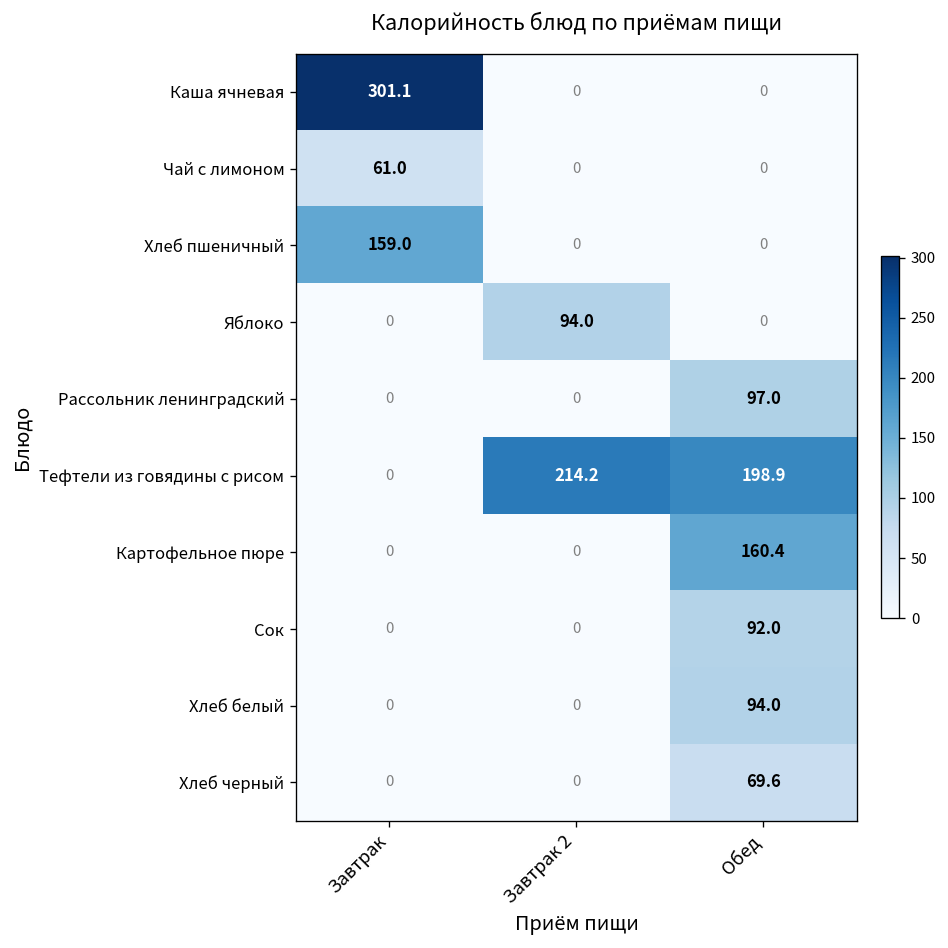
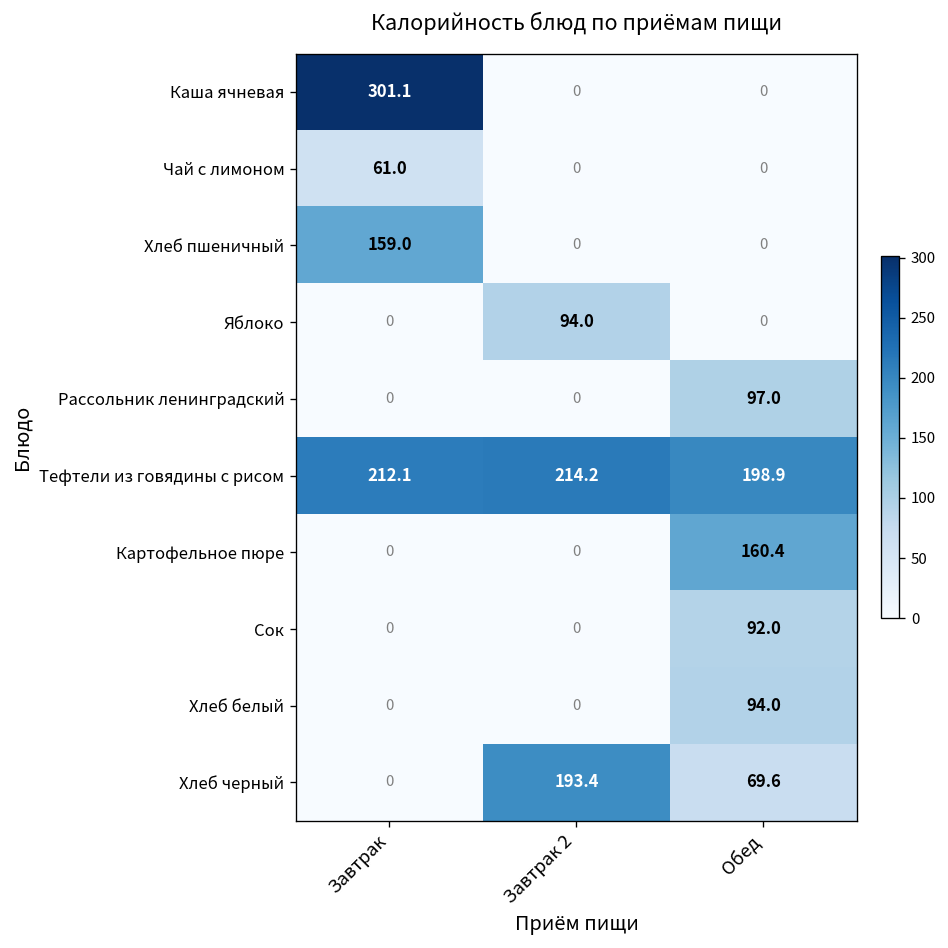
  {
    "Каша ячневая": {
      "Завтрак": 301.1,
      "Завтрак 2": 0,
      "Обед": 0
    },
    "Чай с лимоном": {
      "Завтрак": 61.0,
      "Завтрак 2": 0,
      "Обед": 0
    },
    "Хлеб пшеничный": {
      "Завтрак": 159.0,
      "Завтрак 2": 0,
      "Обед": 0
    },
    "Яблоко": {
      "Завтрак": 0,
      "Завтрак 2": 94.0,
      "Обед": 0
    },
    "Рассольник ленинградский": {
      "Завтрак": 0,
      "Завтрак 2": 0,
      "Обед": 97.0
    },
    "Тефтели из говядины с рисом": {
-     "Завтрак": 0,
+     "Завтрак": 212.1,
      "Завтрак 2": 214.2,
      "Обед": 198.9
    },
    "Картофельное пюре": {
      "Завтрак": 0,
      "Завтрак 2": 0,
      "Обед": 160.4
    },
    "Сок": {
      "Завтрак": 0,
      "Завтрак 2": 0,
      "Обед": 92.0
    },
    "Хлеб белый": {
      "Завтрак": 0,
      "Завтрак 2": 0,
      "Обед": 94.0
    },
    "Хлеб черный": {
      "Завтрак": 0,
-     "Завтрак 2": 0,
+     "Завтрак 2": 193.4,
      "Обед": 69.6
    }
  }
